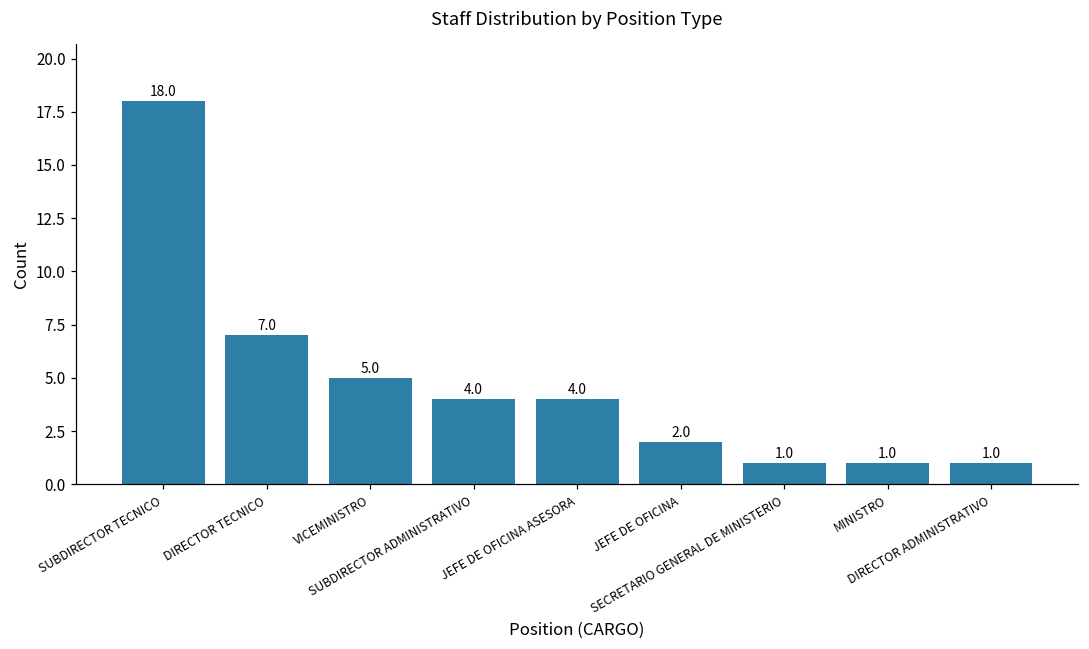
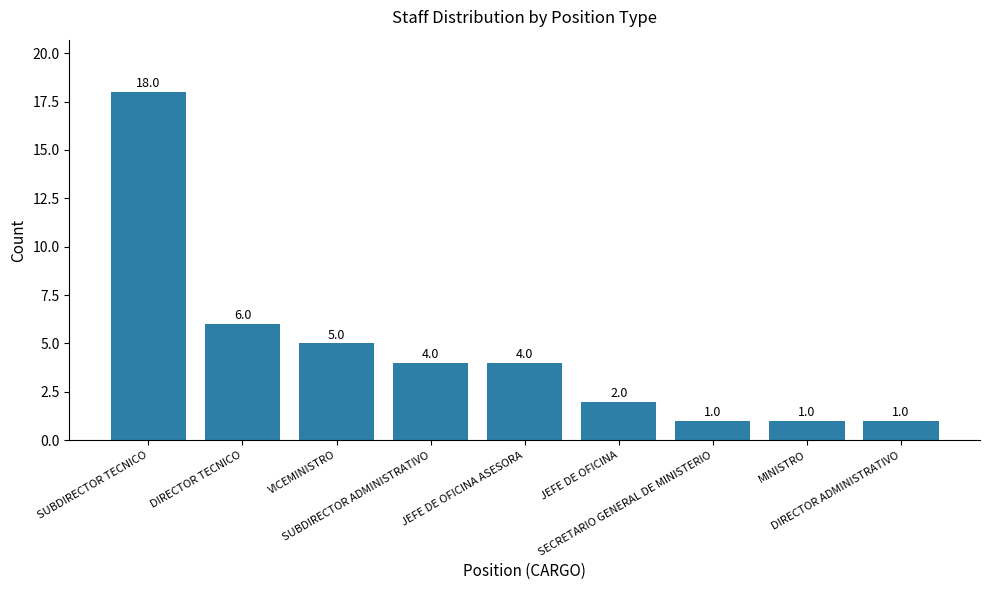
  {
    "SUBDIRECTOR TECNICO": 18.0,
-   "DIRECTOR TECNICO": 7.0,
+   "DIRECTOR TECNICO": 6.0,
    "VICEMINISTRO": 5.0,
    "SUBDIRECTOR ADMINISTRATIVO": 4.0,
    "JEFE DE OFICINA ASESORA": 4.0,
    "JEFE DE OFICINA": 2.0,
    "SECRETARIO GENERAL DE MINISTERIO": 1.0,
    "MINISTRO": 1.0,
    "DIRECTOR ADMINISTRATIVO": 1.0
  }
